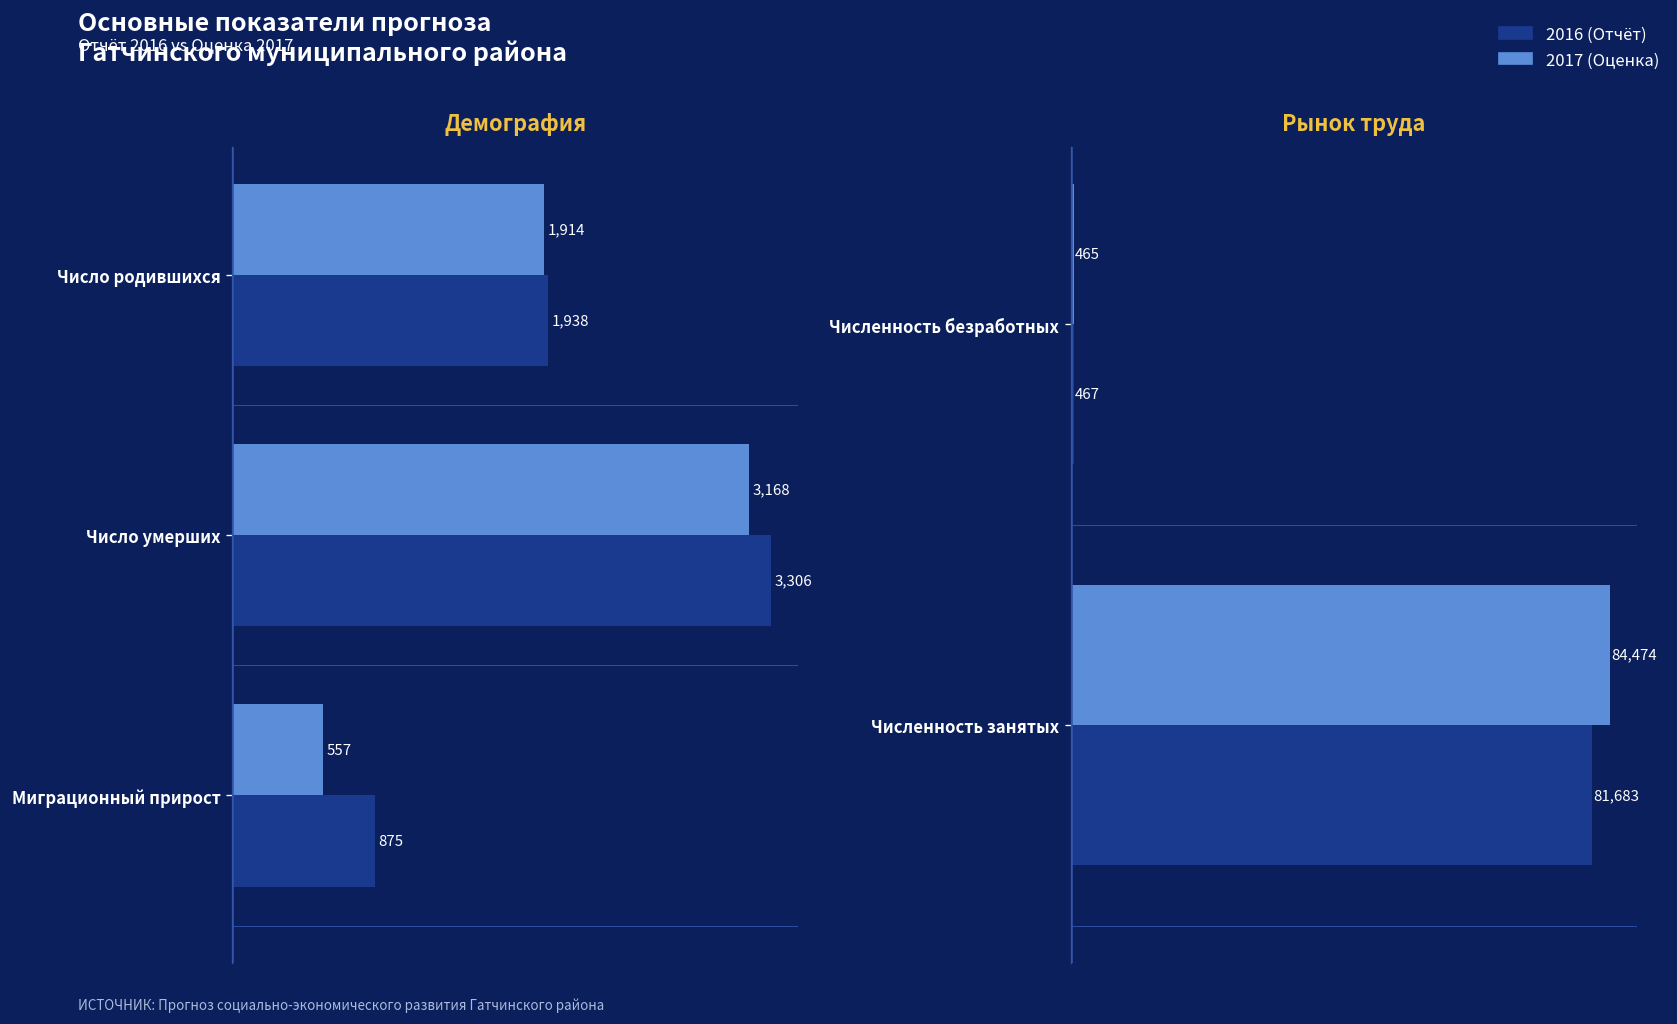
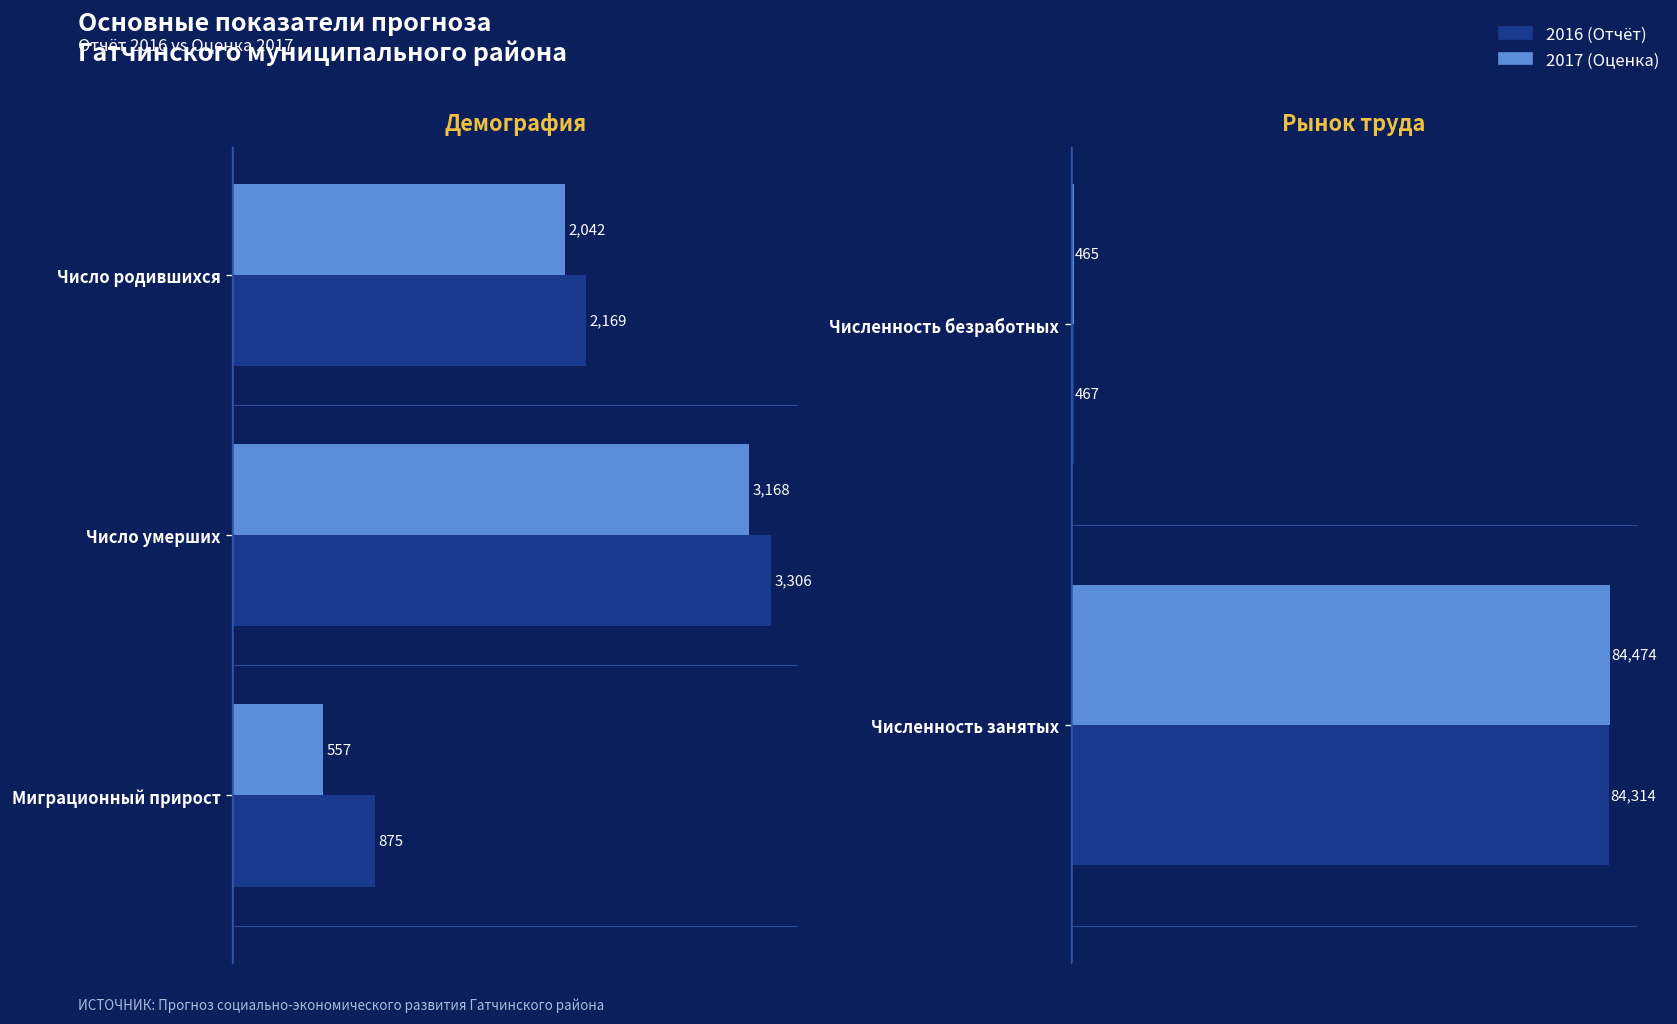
  {
    "Демография": {
      "2016 (Отчёт)": {
-       "Число родившихся": "1,938",
+       "Число родившихся": "2,169",
        "Число умерших": "3,306",
        "Миграционный прирост": "875"
      },
      "2017 (Оценка)": {
-       "Число родившихся": "1,914",
+       "Число родившихся": "2,042",
        "Число умерших": "3,168",
        "Миграционный прирост": "557"
      }
    },
    "Рынок труда": {
      "2016 (Отчёт)": {
        "Численность безработных": "467",
-       "Численность занятых": "81,683"
+       "Численность занятых": "84,314"
      },
      "2017 (Оценка)": {
        "Численность безработных": "465",
        "Численность занятых": "84,474"
      }
    }
  }
